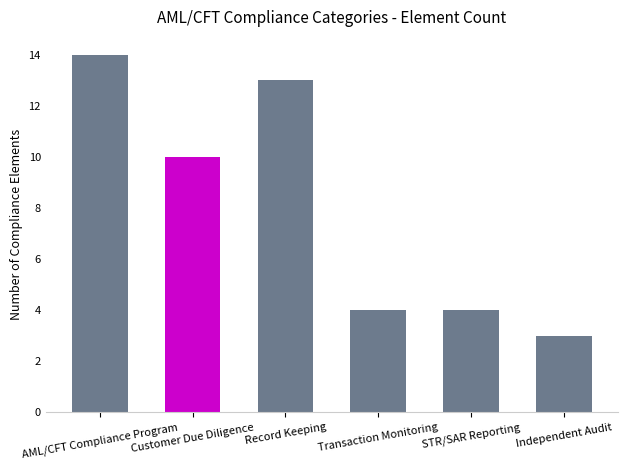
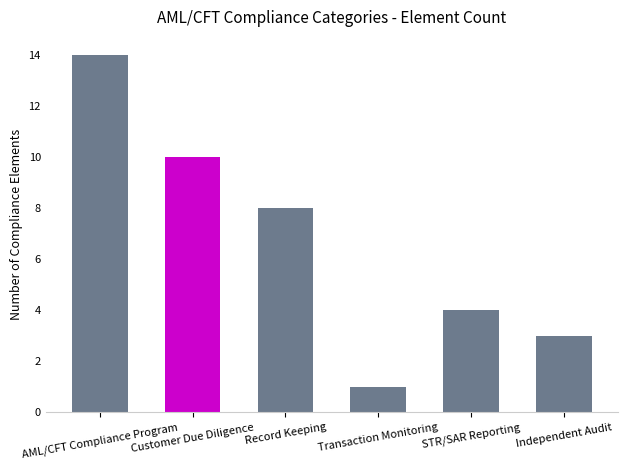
  {
    "AML/CFT Compliance Program": 14,
    "Customer Due Diligence": 10,
-   "Record Keeping": 13,
-   "Transaction Monitoring": 4,
+   "Record Keeping": 8,
+   "Transaction Monitoring": 1,
    "STR/SAR Reporting": 4,
    "Independent Audit": 3
  }
